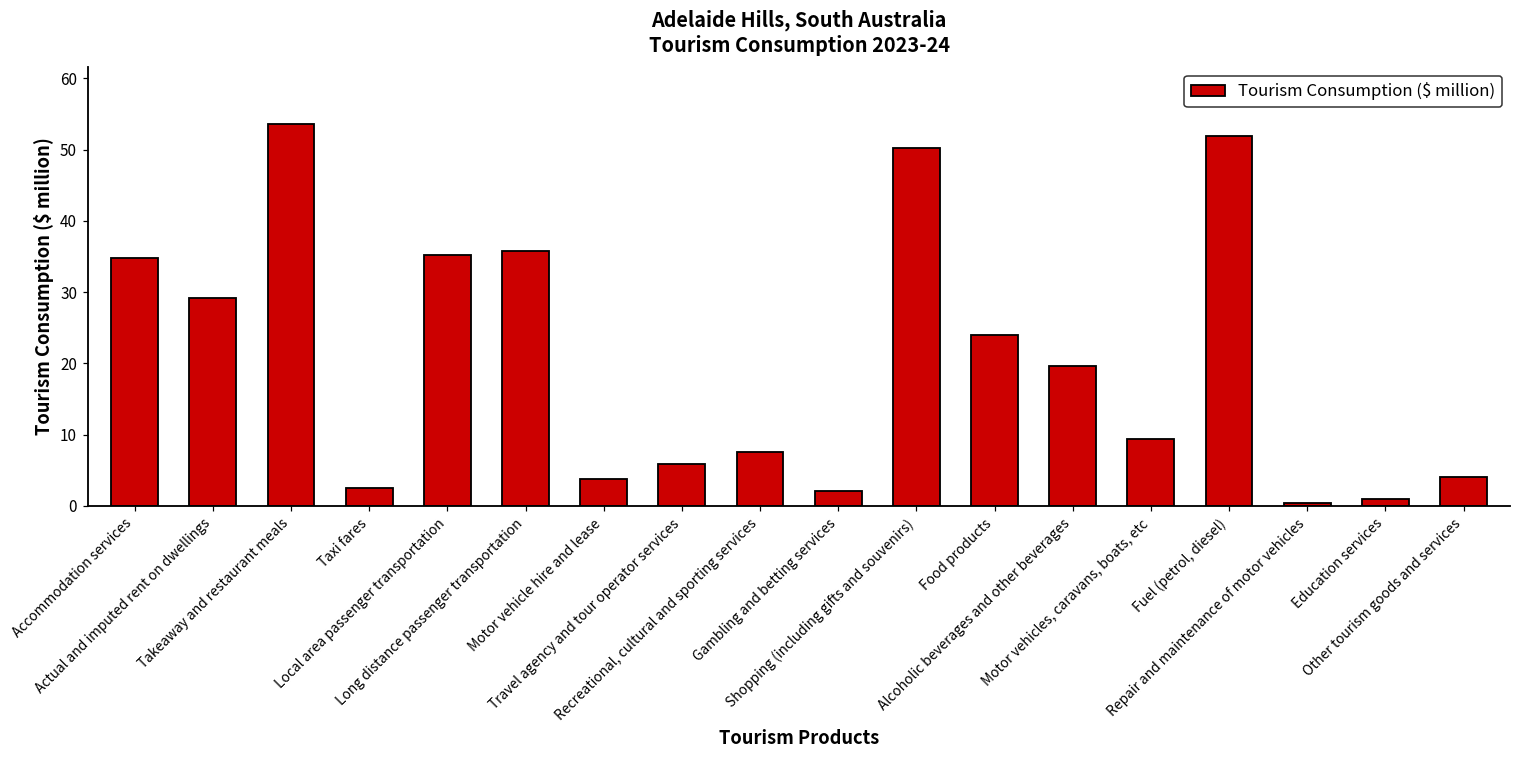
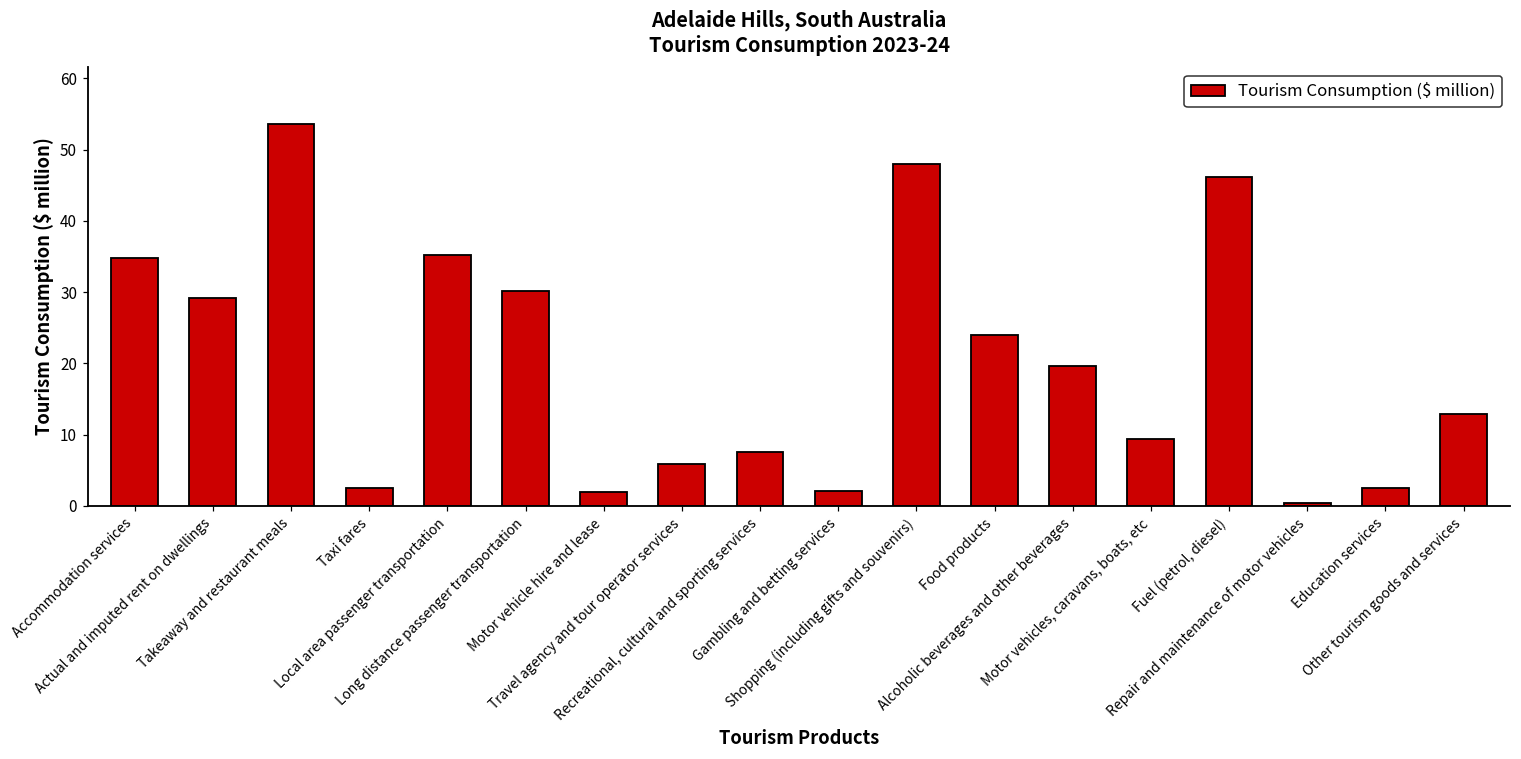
  {
    "Accommodation services": 35,
    "Actual and imputed rent on dwellings": 29,
    "Takeaway and restaurant meals": 54,
    "Taxi fares": 3,
    "Local area passenger transportation": 35,
-   "Long distance passenger transportation": 36,
-   "Motor vehicle hire and lease": 4,
+   "Long distance passenger transportation": 30,
+   "Motor vehicle hire and lease": 2,
    "Travel agency and tour operator services": 6,
    "Recreational, cultural and sporting services": 8,
    "Gambling and betting services": 2,
-   "Shopping (including gifts and souvenirs)": 50,
+   "Shopping (including gifts and souvenirs)": 48,
    "Food products": 24,
    "Alcoholic beverages and other beverages": 20,
    "Motor vehicles, caravans, boats, etc": 9,
-   "Fuel (petrol, diesel)": 52,
+   "Fuel (petrol, diesel)": 46,
    "Repair and maintenance of motor vehicles": 0,
-   "Education services": 1,
-   "Other tourism goods and services": 4
+   "Education services": 3,
+   "Other tourism goods and services": 13
  }
